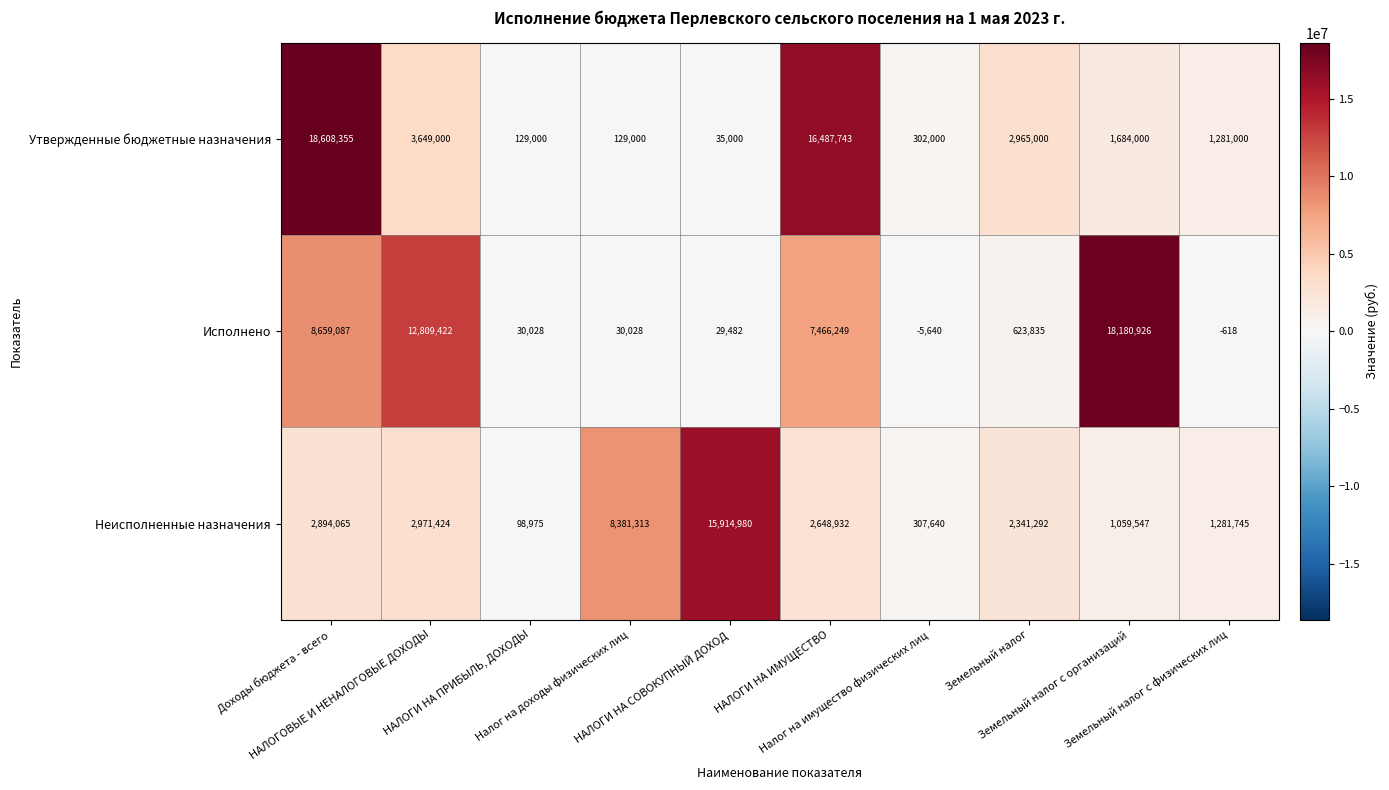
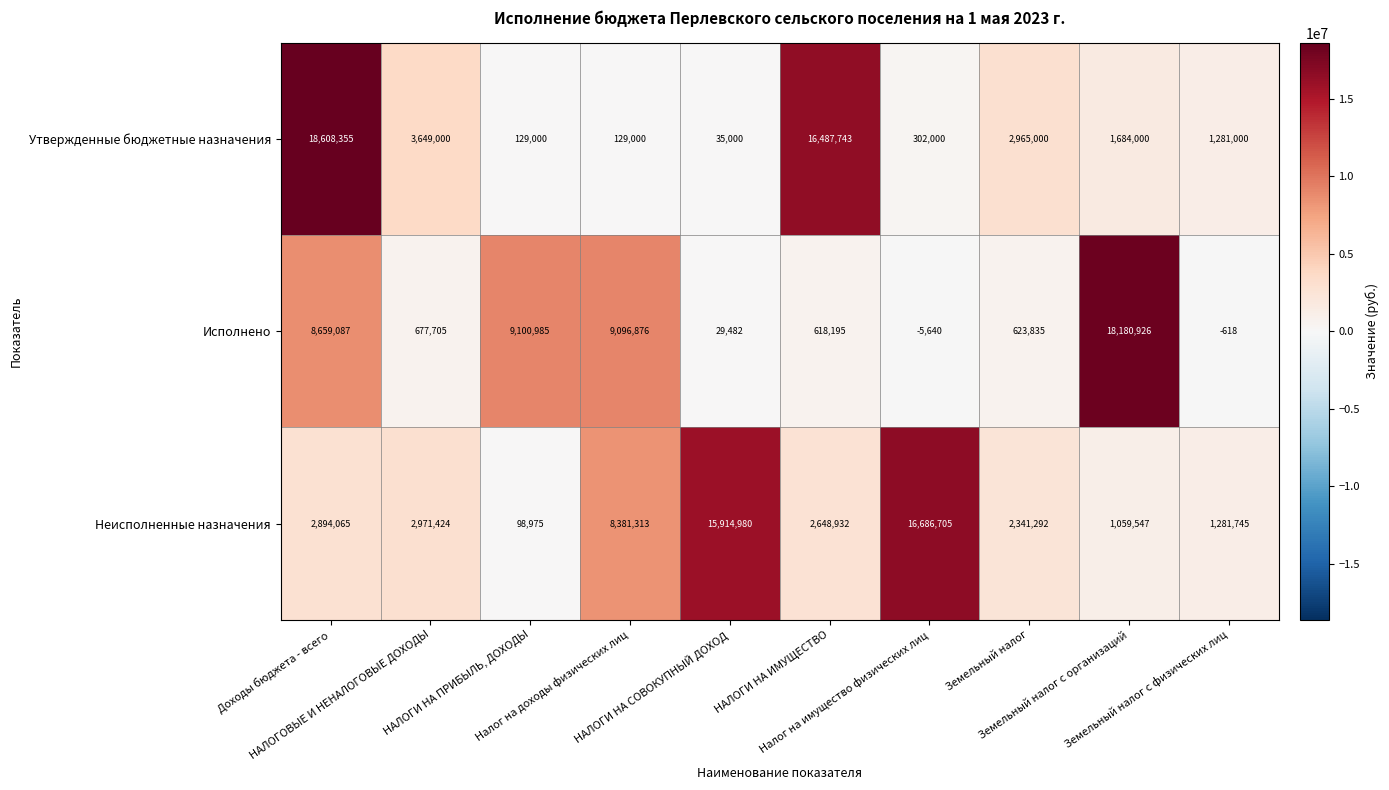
  {
    "Утвержденные бюджетные назначения": {
      "Доходы бюджета - всего": "18,608,355",
      "НАЛОГОВЫЕ И НЕНАЛОГОВЫЕ ДОХОДЫ": "3,649,000",
      "НАЛОГИ НА ПРИБЫЛЬ, ДОХОДЫ": "129,000",
      "Налог на доходы физических лиц": "129,000",
      "НАЛОГИ НА СОВОКУПНЫЙ ДОХОД": "35,000",
      "НАЛОГИ НА ИМУЩЕСТВО": "16,487,743",
      "Налог на имущество физических лиц": "302,000",
      "Земельный налог": "2,965,000",
      "Земельный налог с организаций": "1,684,000",
      "Земельный налог с физических лиц": "1,281,000"
    },
    "Исполнено": {
      "Доходы бюджета - всего": "8,659,087",
-     "НАЛОГОВЫЕ И НЕНАЛОГОВЫЕ ДОХОДЫ": "12,809,422",
-     "НАЛОГИ НА ПРИБЫЛЬ, ДОХОДЫ": "30,028",
-     "Налог на доходы физических лиц": "30,028",
+     "НАЛОГОВЫЕ И НЕНАЛОГОВЫЕ ДОХОДЫ": "677,705",
+     "НАЛОГИ НА ПРИБЫЛЬ, ДОХОДЫ": "9,100,985",
+     "Налог на доходы физических лиц": "9,096,876",
      "НАЛОГИ НА СОВОКУПНЫЙ ДОХОД": "29,482",
-     "НАЛОГИ НА ИМУЩЕСТВО": "7,466,249",
+     "НАЛОГИ НА ИМУЩЕСТВО": "618,195",
      "Налог на имущество физических лиц": "-5,640",
      "Земельный налог": "623,835",
      "Земельный налог с организаций": "18,180,926",
      "Земельный налог с физических лиц": "-618"
    },
    "Неисполненные назначения": {
      "Доходы бюджета - всего": "2,894,065",
      "НАЛОГОВЫЕ И НЕНАЛОГОВЫЕ ДОХОДЫ": "2,971,424",
      "НАЛОГИ НА ПРИБЫЛЬ, ДОХОДЫ": "98,975",
      "Налог на доходы физических лиц": "8,381,313",
      "НАЛОГИ НА СОВОКУПНЫЙ ДОХОД": "15,914,980",
      "НАЛОГИ НА ИМУЩЕСТВО": "2,648,932",
-     "Налог на имущество физических лиц": "307,640",
+     "Налог на имущество физических лиц": "16,686,705",
      "Земельный налог": "2,341,292",
      "Земельный налог с организаций": "1,059,547",
      "Земельный налог с физических лиц": "1,281,745"
    }
  }
